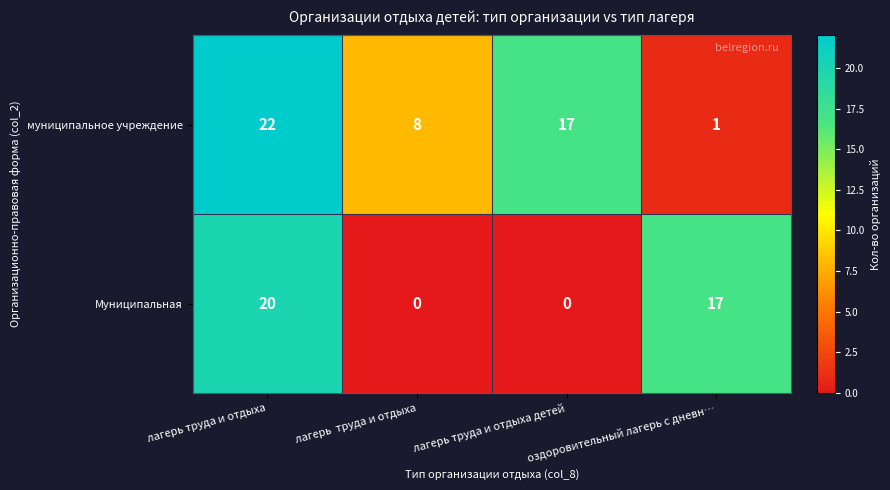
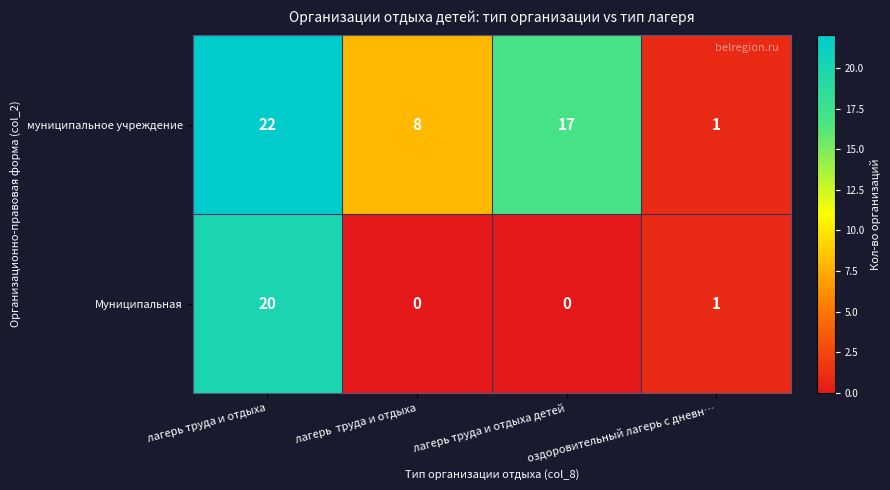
  {
    "муниципальное учреждение": {
      "лагерь труда и отдыха детей": 17
    },
    "Муниципальная": {
      "лагерь труда и отдыха детей": 0,
-     "оздоровительный лагерь с дневн…": 17
+     "оздоровительный лагерь с дневн…": 1
    }
  }
